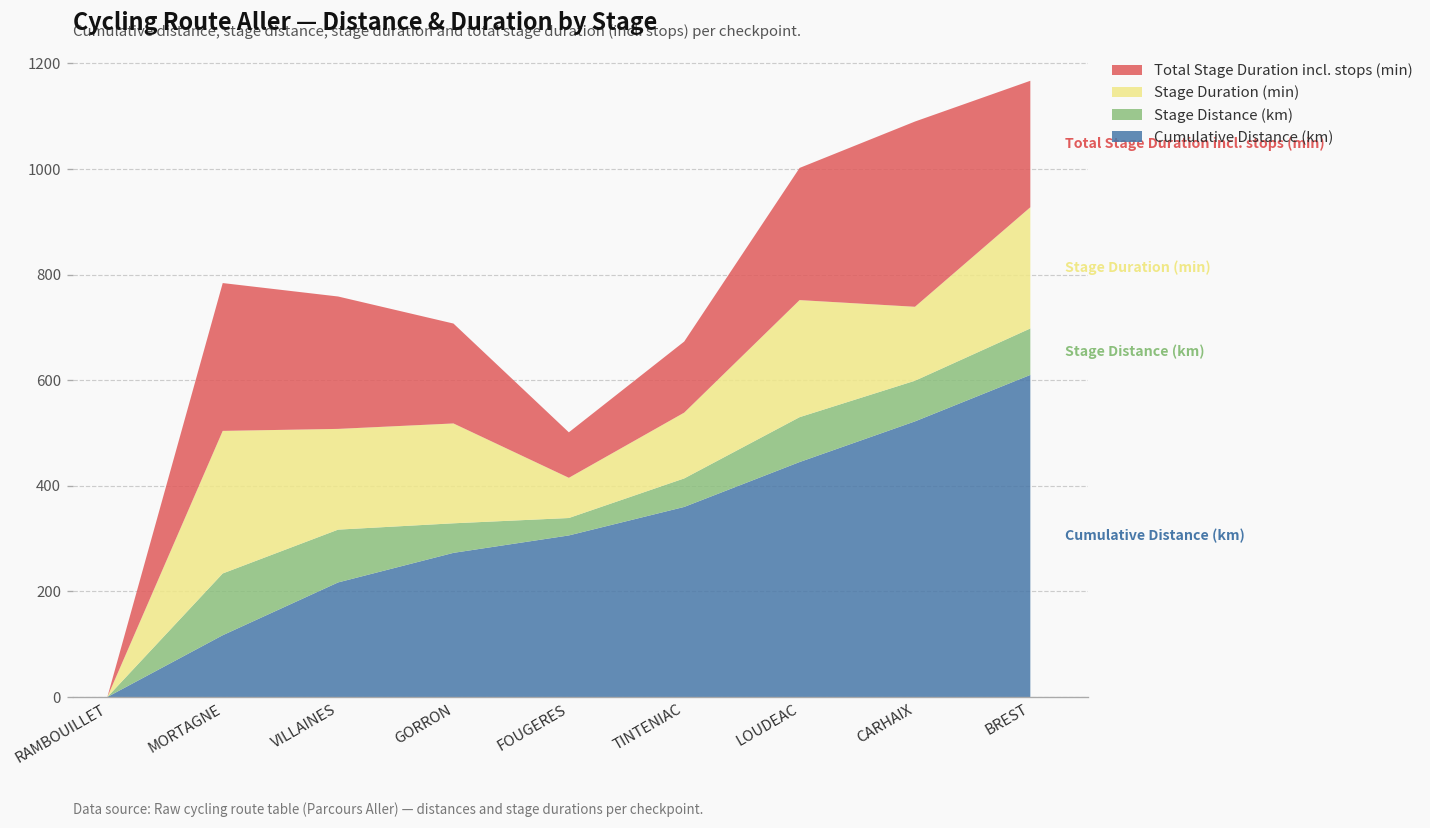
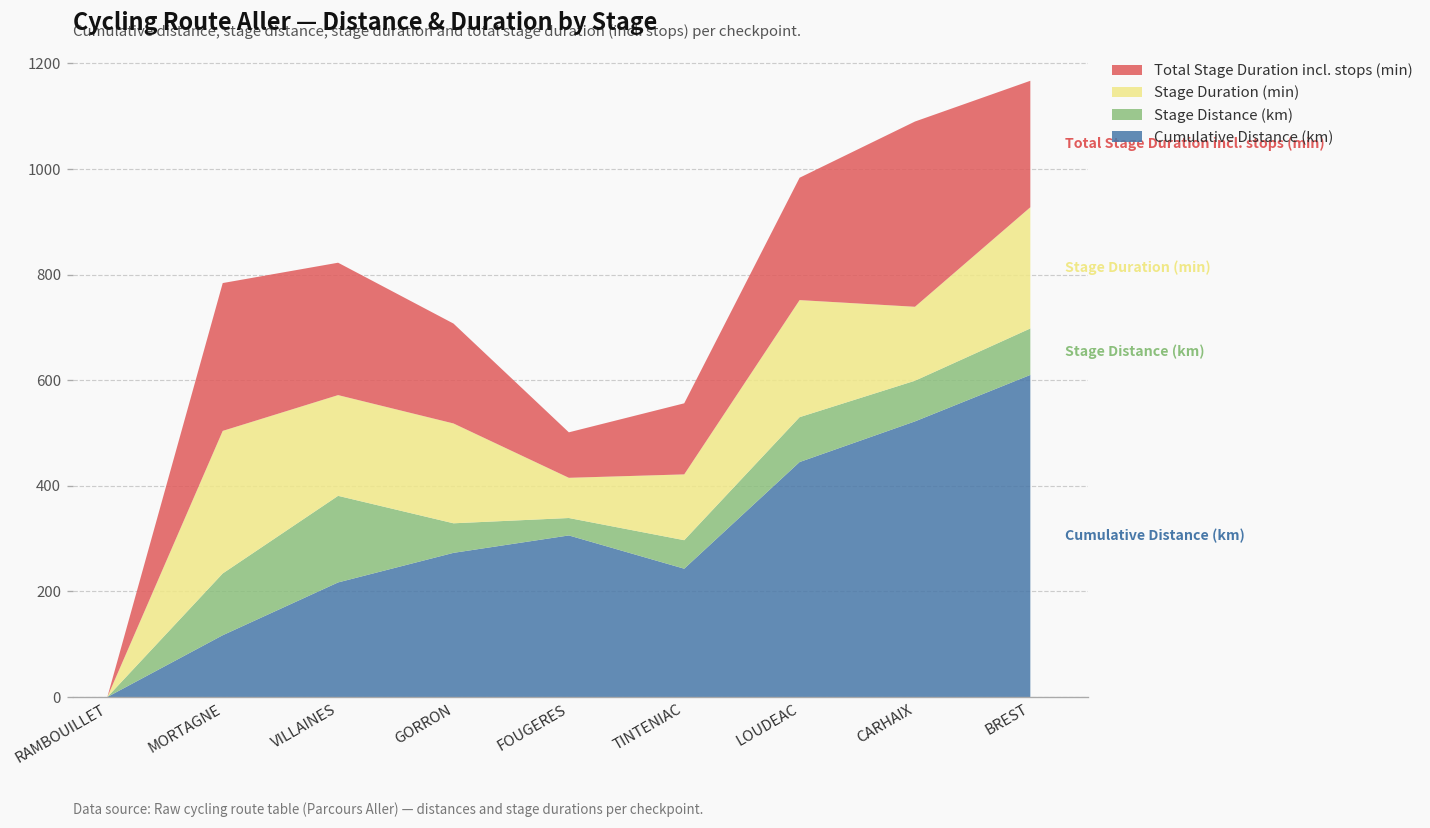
  {
    "Cumulative Distance (km)": {
      "MORTAGNE": 120,
      "VILLAINES": 220,
      "GORRON": 270,
      "FOUGERES": 310,
-     "TINTENIAC": 360,
+     "TINTENIAC": 240,
      "LOUDEAC": 450,
      "CARHAIX": 520,
      "BREST": 610
    },
    "Stage Distance (km)": {
      "MORTAGNE": 120,
-     "VILLAINES": 100,
+     "VILLAINES": 160,
      "GORRON": 60,
      "FOUGERES": 30,
      "TINTENIAC": 50,
      "LOUDEAC": 90,
      "CARHAIX": 80,
      "BREST": 90
    },
    "Stage Duration (min)": {
      "MORTAGNE": 270,
      "VILLAINES": 190,
      "GORRON": 190,
      "FOUGERES": 80,
      "TINTENIAC": 120,
      "LOUDEAC": 220,
      "CARHAIX": 140,
      "BREST": 230
    },
    "Total Stage Duration incl. stops (min)": {
      "MORTAGNE": 280,
      "VILLAINES": 250,
      "GORRON": 190,
      "FOUGERES": 90,
      "TINTENIAC": 130,
-     "LOUDEAC": 250,
+     "LOUDEAC": 230,
      "CARHAIX": 350,
      "BREST": 240
    }
  }
